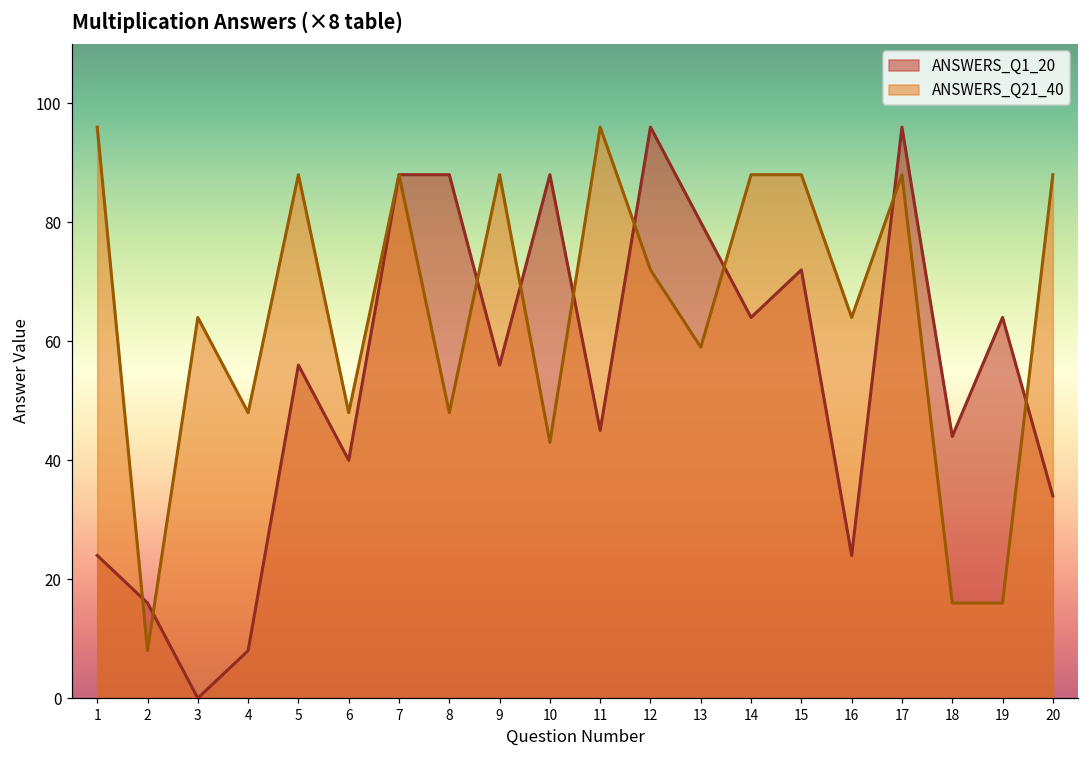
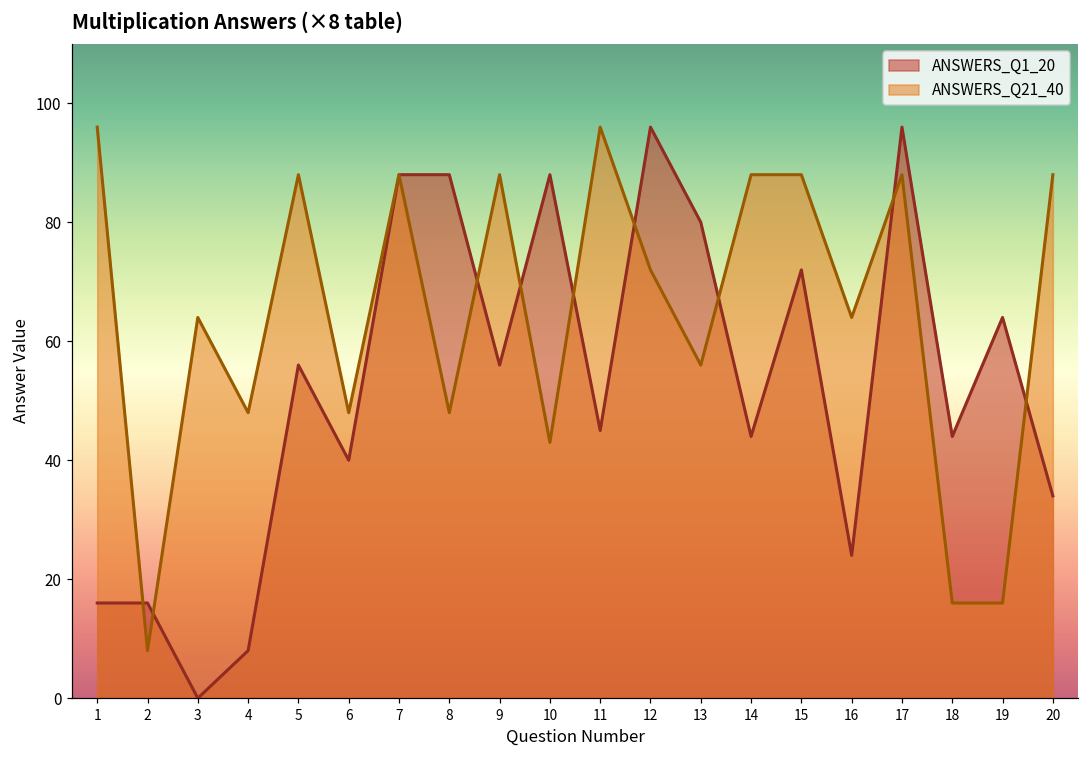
  {
    "ANSWERS_Q1_20": {
-     "1": 24,
+     "1": 16,
      "2": 16,
      "3": 0,
      "4": 8,
      "5": 56,
      "6": 40,
      "8": 88,
      "9": 56,
      "10": 88,
      "11": 45,
      "12": 96,
      "13": 80,
-     "14": 64,
+     "14": 44,
      "15": 72,
      "16": 24,
      "17": 96,
      "18": 44,
      "19": 64,
      "20": 34
    },
    "ANSWERS_Q21_40": {
      "1": 96,
      "2": 8,
      "3": 64,
      "4": 48,
      "5": 88,
      "6": 48,
      "8": 48,
      "9": 88,
      "10": 43,
      "11": 96,
      "12": 72,
-     "13": 59,
+     "13": 56,
      "14": 88,
      "15": 88,
      "16": 64,
      "17": 88,
      "18": 16,
      "19": 16,
      "20": 88
    }
  }
